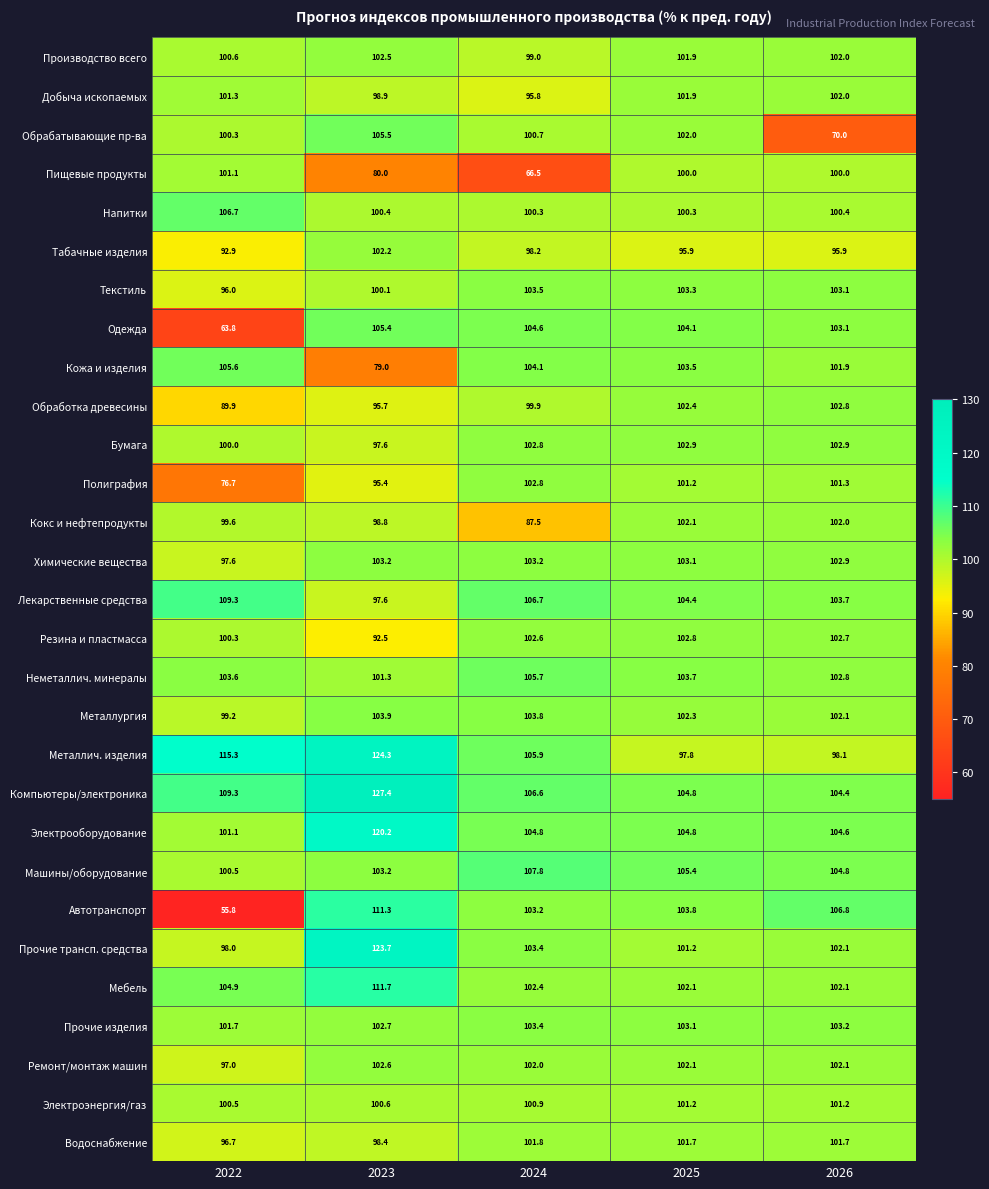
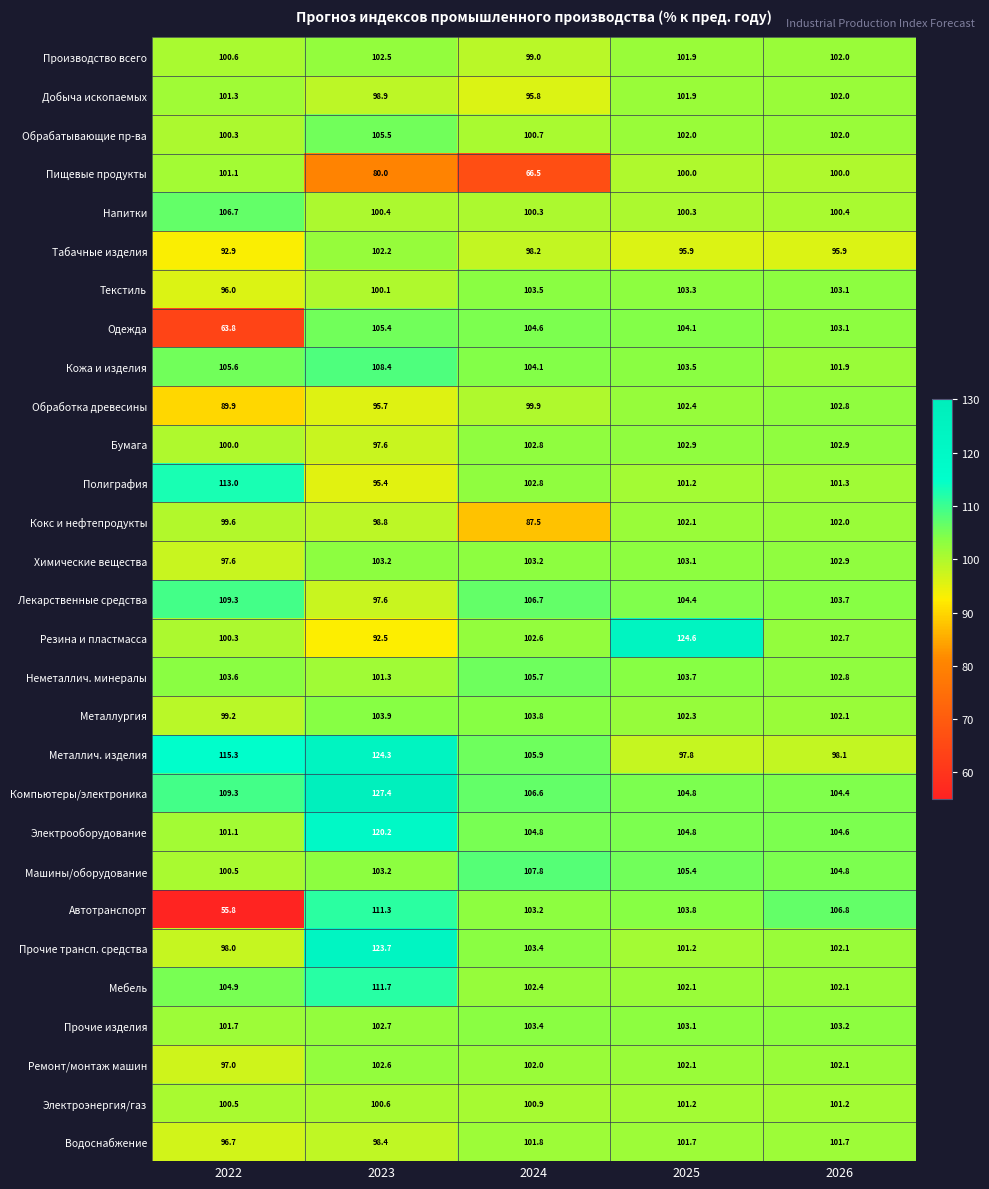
  {
    "Производство всего": {
      "2022": 100.6,
      "2023": 102.5,
      "2024": 99.0,
      "2025": 101.9,
      "2026": 102.0
    },
    "Добыча ископаемых": {
      "2022": 101.3,
      "2023": 98.9,
      "2024": 95.8,
      "2025": 101.9,
      "2026": 102.0
    },
    "Обрабатывающие пр-ва": {
      "2022": 100.3,
      "2023": 105.5,
      "2024": 100.7,
      "2025": 102.0,
-     "2026": 70.0
+     "2026": 102.0
    },
    "Пищевые продукты": {
      "2022": 101.1,
      "2023": 80.0,
      "2024": 66.5,
      "2025": 100.0,
      "2026": 100.0
    },
    "Напитки": {
      "2022": 106.7,
      "2023": 100.4,
      "2024": 100.3,
      "2025": 100.3,
      "2026": 100.4
    },
    "Табачные изделия": {
      "2022": 92.9,
      "2023": 102.2,
      "2024": 98.2,
      "2025": 95.9,
      "2026": 95.9
    },
    "Текстиль": {
      "2022": 96.0,
      "2023": 100.1,
      "2024": 103.5,
      "2025": 103.3,
      "2026": 103.1
    },
    "Одежда": {
      "2022": 63.8,
      "2023": 105.4,
      "2024": 104.6,
      "2025": 104.1,
      "2026": 103.1
    },
    "Кожа и изделия": {
      "2022": 105.6,
-     "2023": 79.0,
+     "2023": 108.4,
      "2024": 104.1,
      "2025": 103.5,
      "2026": 101.9
    },
    "Обработка древесины": {
      "2022": 89.9,
      "2023": 95.7,
      "2024": 99.9,
      "2025": 102.4,
      "2026": 102.8
    },
    "Бумага": {
      "2022": 100.0,
      "2023": 97.6,
      "2024": 102.8,
      "2025": 102.9,
      "2026": 102.9
    },
    "Полиграфия": {
-     "2022": 76.7,
+     "2022": 113.0,
      "2023": 95.4,
      "2024": 102.8,
      "2025": 101.2,
      "2026": 101.3
    },
    "Кокс и нефтепродукты": {
      "2022": 99.6,
      "2023": 98.8,
      "2024": 87.5,
      "2025": 102.1,
      "2026": 102.0
    },
    "Химические вещества": {
      "2022": 97.6,
      "2023": 103.2,
      "2024": 103.2,
      "2025": 103.1,
      "2026": 102.9
    },
    "Лекарственные средства": {
      "2022": 109.3,
      "2023": 97.6,
      "2024": 106.7,
      "2025": 104.4,
      "2026": 103.7
    },
    "Резина и пластмасса": {
      "2022": 100.3,
      "2023": 92.5,
      "2024": 102.6,
-     "2025": 102.8,
+     "2025": 124.6,
      "2026": 102.7
    },
    "Неметаллич. минералы": {
      "2022": 103.6,
      "2023": 101.3,
      "2024": 105.7,
      "2025": 103.7,
      "2026": 102.8
    },
    "Металлургия": {
      "2022": 99.2,
      "2023": 103.9,
      "2024": 103.8,
      "2025": 102.3,
      "2026": 102.1
    },
    "Металлич. изделия": {
      "2022": 115.3,
      "2023": 124.3,
      "2024": 105.9,
      "2025": 97.8,
      "2026": 98.1
    },
    "Компьютеры/электроника": {
      "2022": 109.3,
      "2023": 127.4,
      "2024": 106.6,
      "2025": 104.8,
      "2026": 104.4
    },
    "Электрооборудование": {
      "2022": 101.1,
      "2023": 120.2,
      "2024": 104.8,
      "2025": 104.8,
      "2026": 104.6
    },
    "Машины/оборудование": {
      "2022": 100.5,
      "2023": 103.2,
      "2024": 107.8,
      "2025": 105.4,
      "2026": 104.8
    },
    "Автотранспорт": {
      "2022": 55.8,
      "2023": 111.3,
      "2024": 103.2,
      "2025": 103.8,
      "2026": 106.8
    },
    "Прочие трансп. средства": {
      "2022": 98.0,
      "2023": 123.7,
      "2024": 103.4,
      "2025": 101.2,
      "2026": 102.1
    },
    "Мебель": {
      "2022": 104.9,
      "2023": 111.7,
      "2024": 102.4,
      "2025": 102.1,
      "2026": 102.1
    },
    "Прочие изделия": {
      "2022": 101.7,
      "2023": 102.7,
      "2024": 103.4,
      "2025": 103.1,
      "2026": 103.2
    },
    "Ремонт/монтаж машин": {
      "2022": 97.0,
      "2023": 102.6,
      "2024": 102.0,
      "2025": 102.1,
      "2026": 102.1
    },
    "Электроэнергия/газ": {
      "2022": 100.5,
      "2023": 100.6,
      "2024": 100.9,
      "2025": 101.2,
      "2026": 101.2
    },
    "Водоснабжение": {
      "2022": 96.7,
      "2023": 98.4,
      "2024": 101.8,
      "2025": 101.7,
      "2026": 101.7
    }
  }
